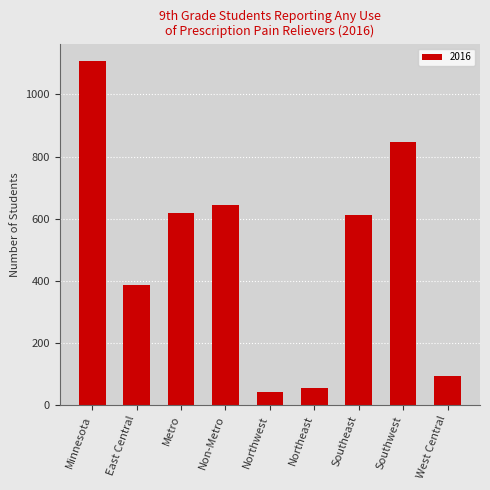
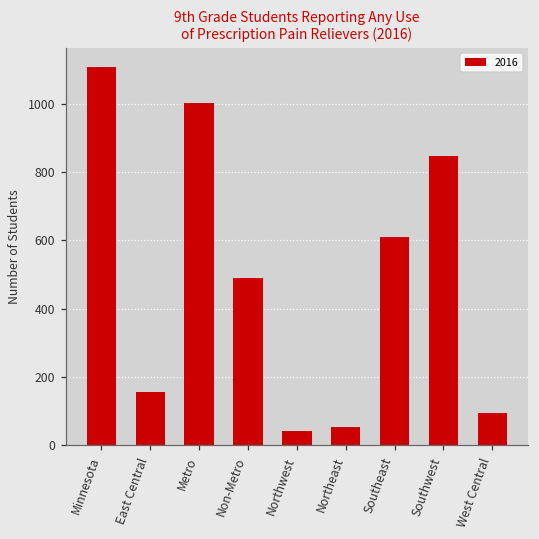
  {
    "Minnesota": 1110,
-   "East Central": 390,
-   "Metro": 620,
-   "Non-Metro": 640,
+   "East Central": 160,
+   "Metro": 1000,
+   "Non-Metro": 490,
    "Northwest": 40,
    "Northeast": 50,
    "Southeast": 610,
    "Southwest": 850,
    "West Central": 90
  }
